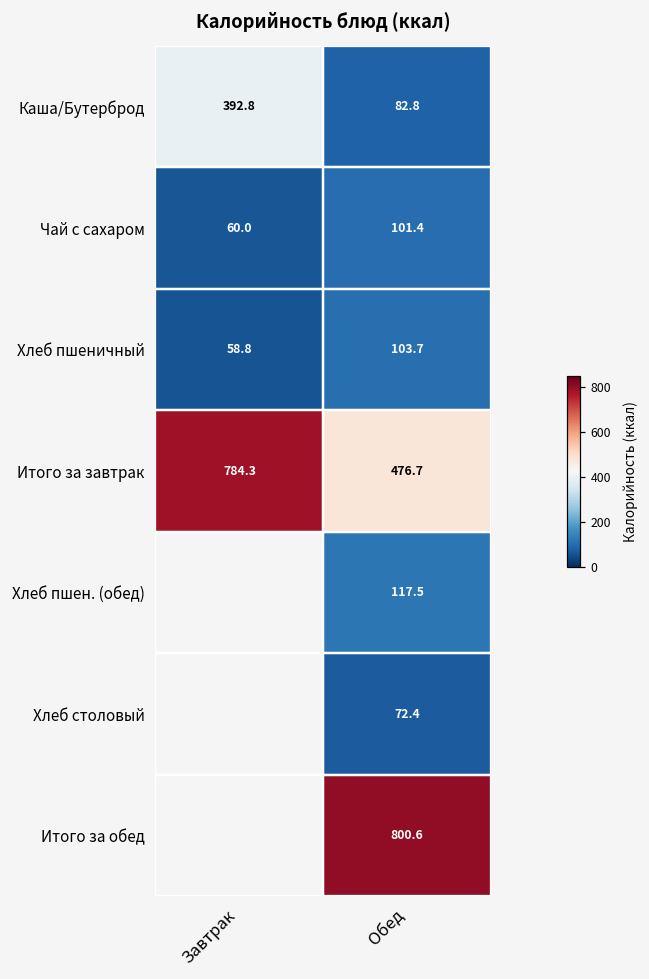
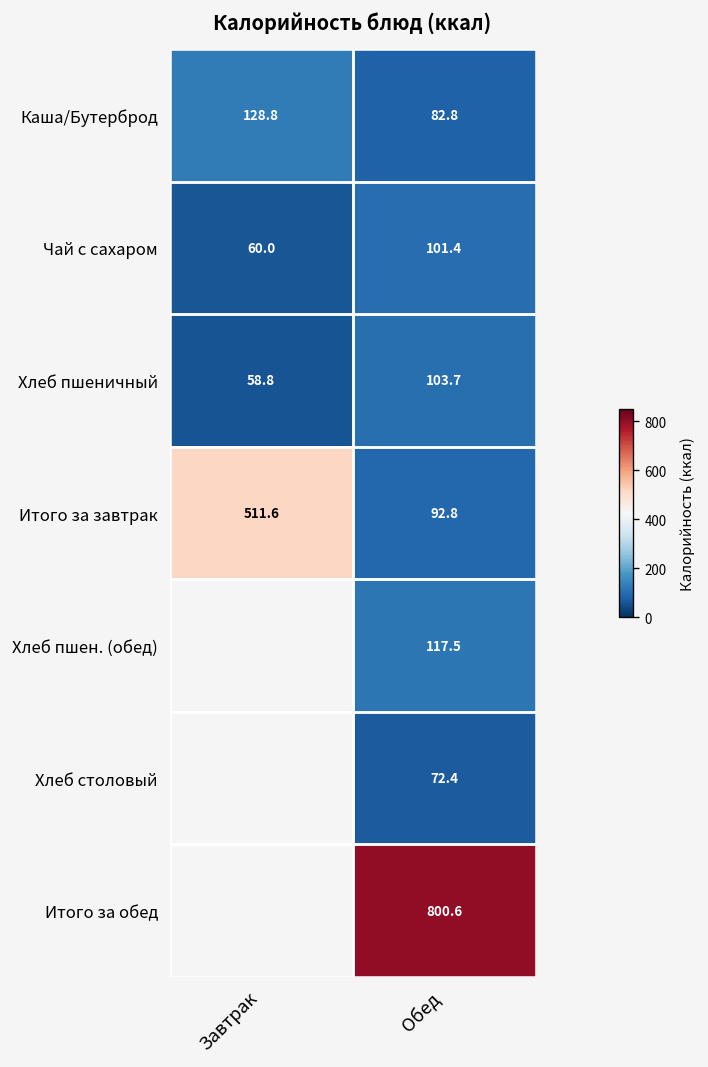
  {
    "Каша/Бутерброд": {
-     "Завтрак": 392.8,
+     "Завтрак": 128.8,
      "Обед": 82.8
    },
    "Чай с сахаром": {
      "Завтрак": 60.0,
      "Обед": 101.4
    },
    "Хлеб пшеничный": {
      "Завтрак": 58.8,
      "Обед": 103.7
    },
    "Итого за завтрак": {
-     "Завтрак": 784.3,
-     "Обед": 476.7
+     "Завтрак": 511.6,
+     "Обед": 92.8
    },
    "Хлеб пшен. (обед)": {
      "Обед": 117.5
    },
    "Хлеб столовый": {
      "Обед": 72.4
    },
    "Итого за обед": {
      "Обед": 800.6
    }
  }
